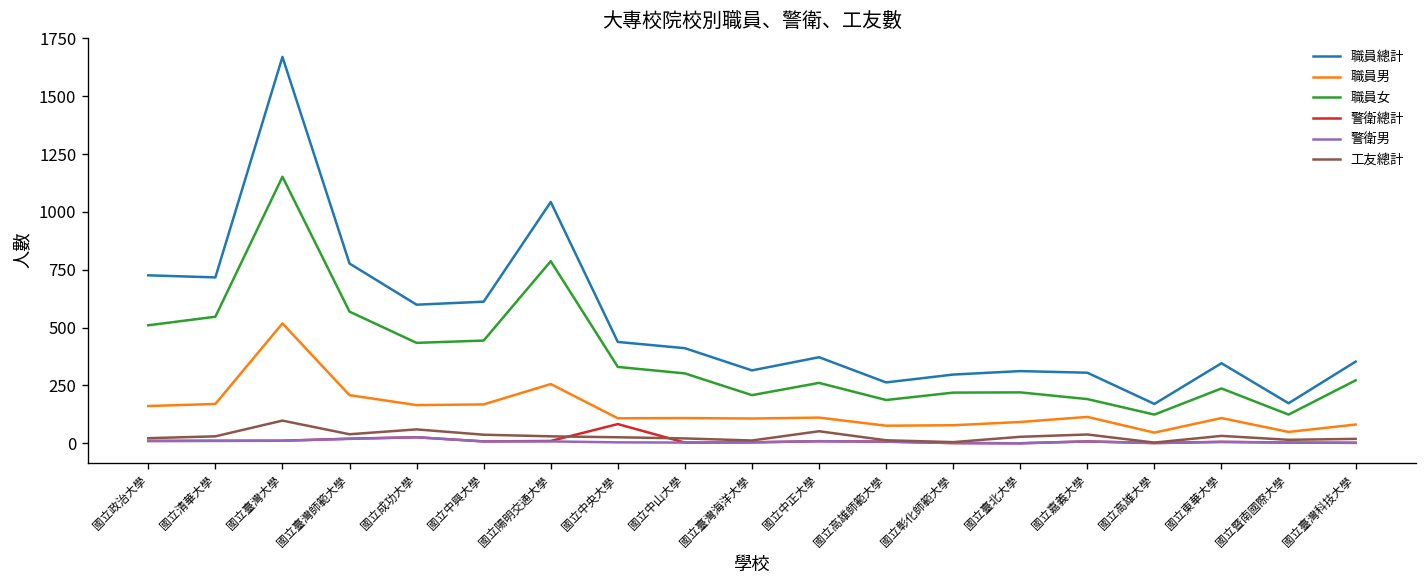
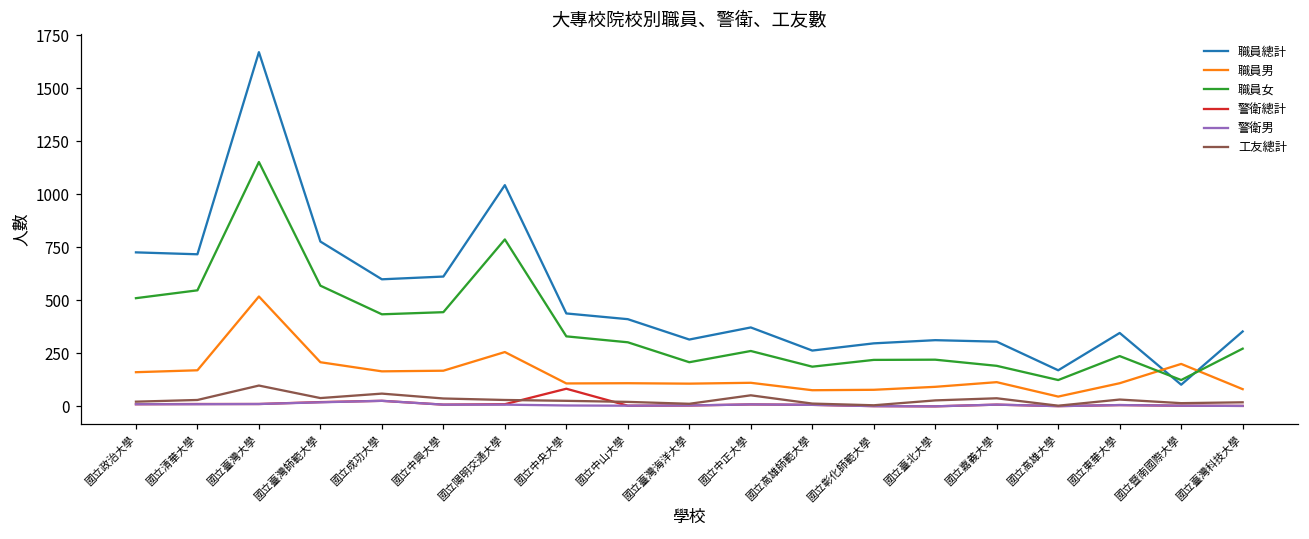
  {
    "職員總計": {
      "國立政治大學": 730,
      "國立清華大學": 720,
      "國立臺灣大學": 1670,
      "國立臺灣師範大學": 780,
      "國立成功大學": 600,
      "國立中興大學": 610,
      "國立陽明交通大學": 1040,
      "國立中央大學": 440,
      "國立中山大學": 410,
      "國立臺灣海洋大學": 320,
      "國立中正大學": 370,
      "國立高雄師範大學": 260,
      "國立彰化師範大學": 300,
      "國立臺北大學": 310,
      "國立嘉義大學": 310,
      "國立高雄大學": 170,
      "國立東華大學": 350,
-     "國立暨南國際大學": 170,
+     "國立暨南國際大學": 100,
      "國立臺灣科技大學": 350
    },
    "職員男": {
      "國立政治大學": 160,
      "國立清華大學": 170,
      "國立臺灣大學": 520,
      "國立臺灣師範大學": 210,
      "國立成功大學": 170,
      "國立中興大學": 170,
      "國立陽明交通大學": 260,
      "國立中央大學": 110,
      "國立中山大學": 110,
      "國立臺灣海洋大學": 110,
      "國立中正大學": 110,
      "國立高雄師範大學": 80,
      "國立彰化師範大學": 80,
      "國立臺北大學": 90,
      "國立嘉義大學": 110,
      "國立高雄大學": 50,
      "國立東華大學": 110,
-     "國立暨南國際大學": 50,
+     "國立暨南國際大學": 200,
      "國立臺灣科技大學": 80
    },
    "職員女": {
      "國立政治大學": 510,
      "國立清華大學": 550,
      "國立臺灣大學": 1150,
      "國立臺灣師範大學": 570,
      "國立成功大學": 430,
      "國立中興大學": 440,
      "國立陽明交通大學": 790,
      "國立中央大學": 330,
      "國立中山大學": 300,
      "國立臺灣海洋大學": 210,
      "國立中正大學": 260,
      "國立高雄師範大學": 190,
      "國立彰化師範大學": 220,
      "國立臺北大學": 220,
      "國立嘉義大學": 190,
      "國立高雄大學": 120,
      "國立東華大學": 240,
      "國立暨南國際大學": 120,
      "國立臺灣科技大學": 270
    },
    "警衛總計": {
      "國立中央大學": 80
    },
    "警衛男": {
      "國立中央大學": 0
    },
    "工友總計": {
      "國立清華大學": 30,
      "國立臺灣大學": 100,
      "國立臺灣師範大學": 40,
      "國立成功大學": 60,
      "國立中興大學": 40,
      "國立陽明交通大學": 30,
      "國立中央大學": 30,
      "國立中山大學": 20,
      "國立中正大學": 50,
      "國立臺北大學": 30,
      "國立嘉義大學": 40,
      "國立東華大學": 30,
      "國立臺灣科技大學": 20
    }
  }
